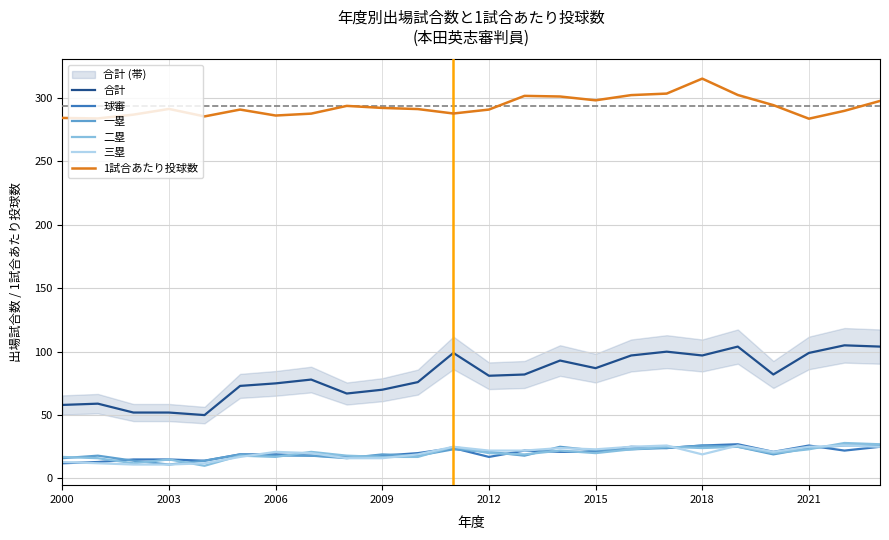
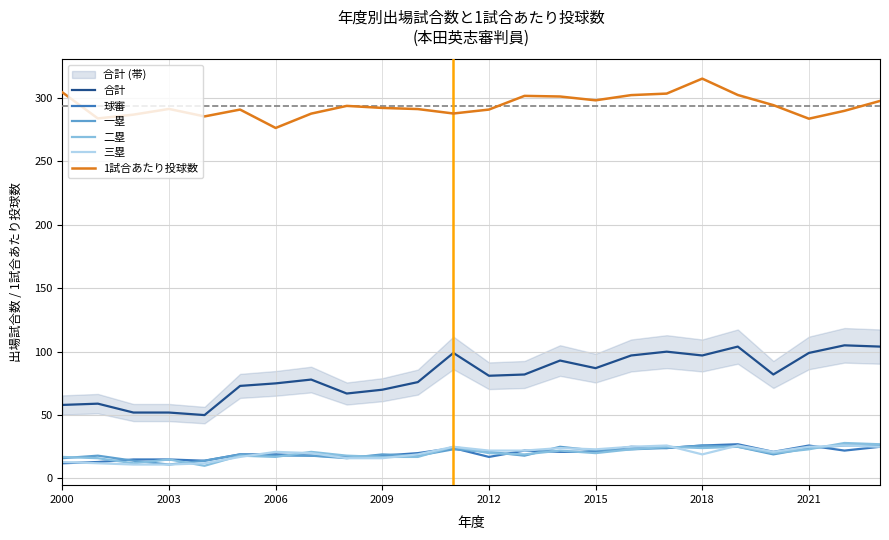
  {
    "1試合あたり投球数": {
-     "2000": 284,
-     "2006": 286,
+     "2000": 305,
+     "2006": 276,
      "2009": 292,
      "2012": 291,
      "2015": 298,
      "2018": 315,
      "2021": 284
    }
  }
